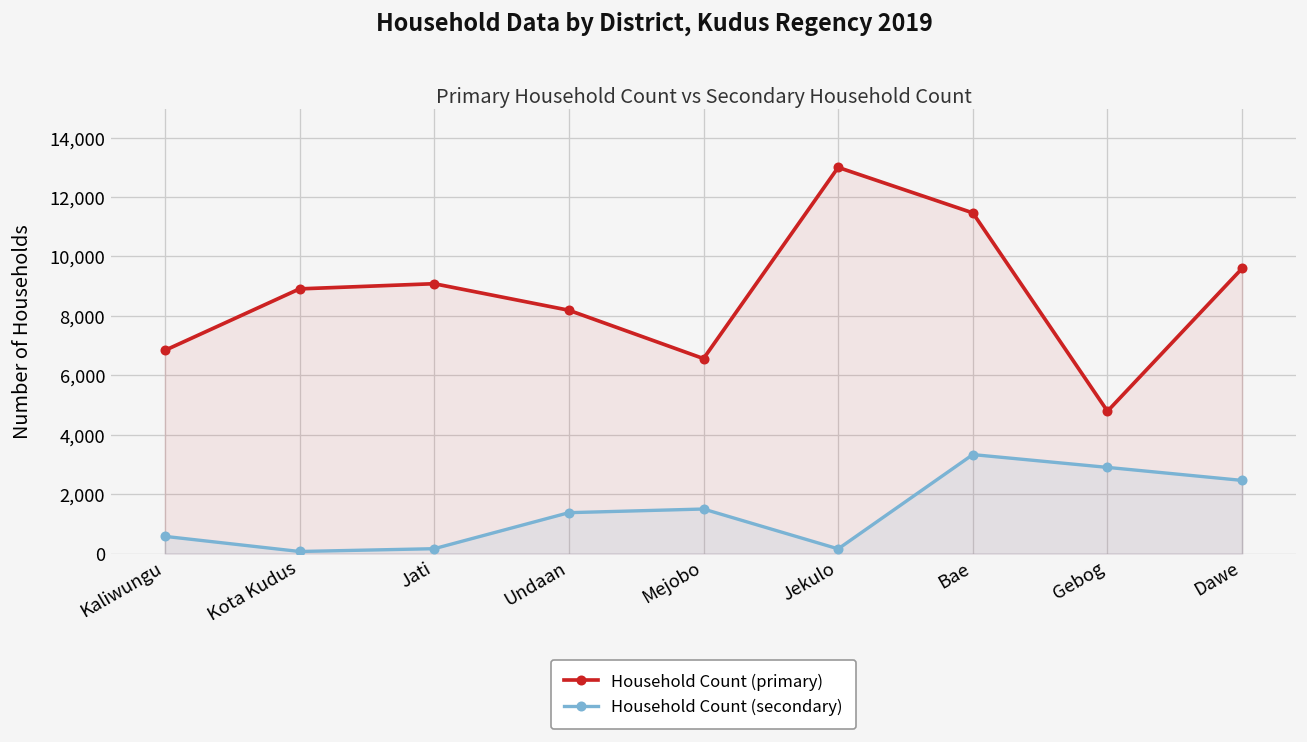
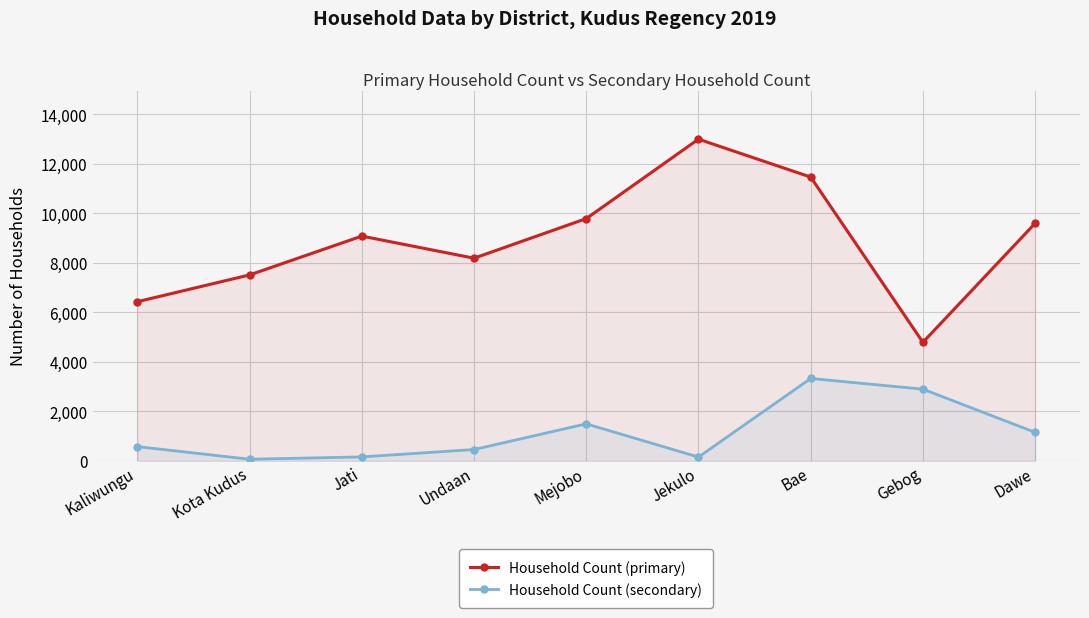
  {
    "Household Count (primary)": {
-     "Kaliwungu": "6,800",
-     "Kota Kudus": "8,900",
+     "Kaliwungu": "6,400",
+     "Kota Kudus": "7,500",
      "Jati": "9,100",
      "Undaan": "8,200",
-     "Mejobo": "6,600",
+     "Mejobo": "9,800",
      "Jekulo": "13,000",
      "Bae": "11,500",
      "Gebog": "4,800",
      "Dawe": "9,600"
    },
    "Household Count (secondary)": {
      "Kaliwungu": "600",
      "Kota Kudus": "100",
      "Jati": "200",
-     "Undaan": "1,400",
+     "Undaan": "500",
      "Mejobo": "1,500",
      "Jekulo": "200",
      "Bae": "3,300",
      "Gebog": "2,900",
-     "Dawe": "2,500"
+     "Dawe": "1,200"
    }
  }
